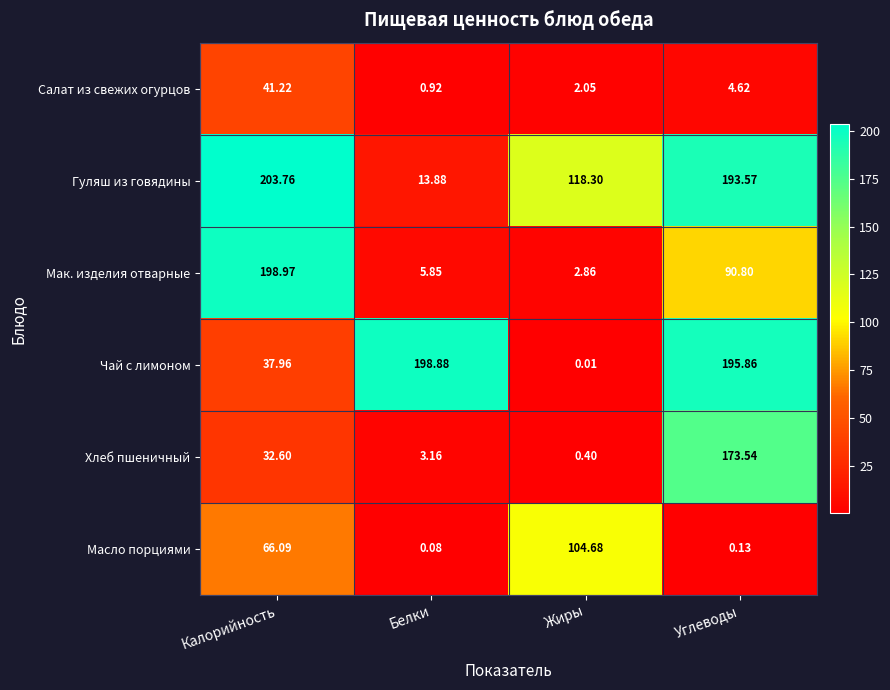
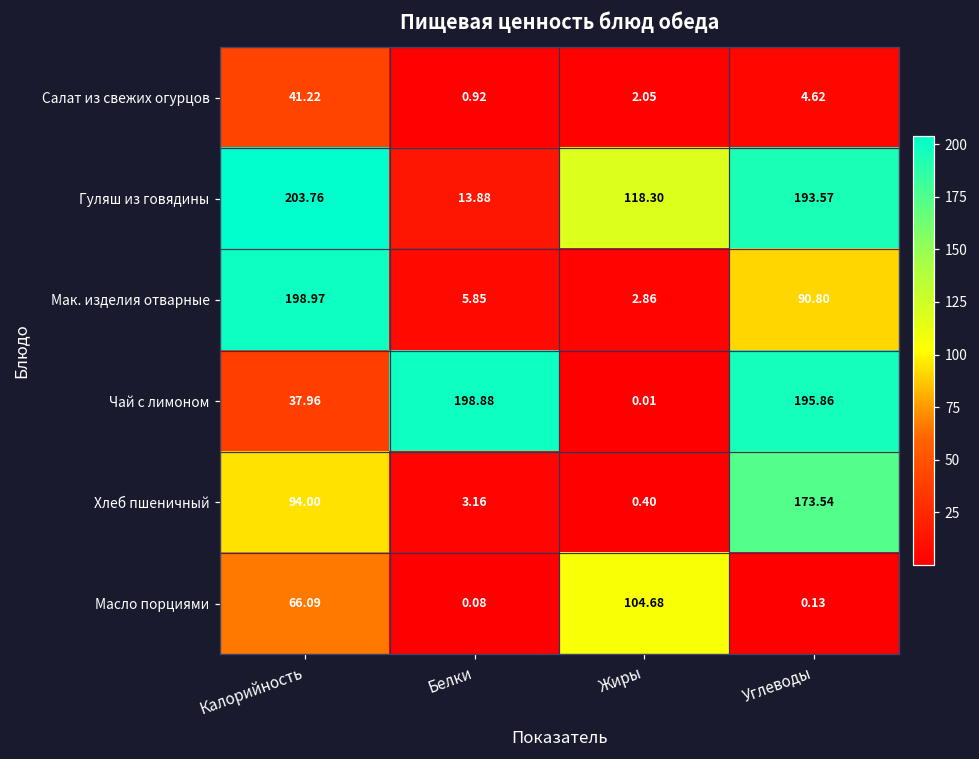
  {
    "Салат из свежих огурцов": {
      "Калорийность": 41.22,
      "Белки": 0.92,
      "Жиры": 2.05,
      "Углеводы": 4.62
    },
    "Гуляш из говядины": {
      "Калорийность": 203.76,
      "Белки": 13.88,
      "Жиры": 118.30,
      "Углеводы": 193.57
    },
    "Мак. изделия отварные": {
      "Калорийность": 198.97,
      "Белки": 5.85,
      "Жиры": 2.86,
      "Углеводы": 90.80
    },
    "Чай с лимоном": {
      "Калорийность": 37.96,
      "Белки": 198.88,
      "Жиры": 0.01,
      "Углеводы": 195.86
    },
    "Хлеб пшеничный": {
-     "Калорийность": 32.60,
+     "Калорийность": 94.00,
      "Белки": 3.16,
      "Жиры": 0.40,
      "Углеводы": 173.54
    },
    "Масло порциями": {
      "Калорийность": 66.09,
      "Белки": 0.08,
      "Жиры": 104.68,
      "Углеводы": 0.13
    }
  }
